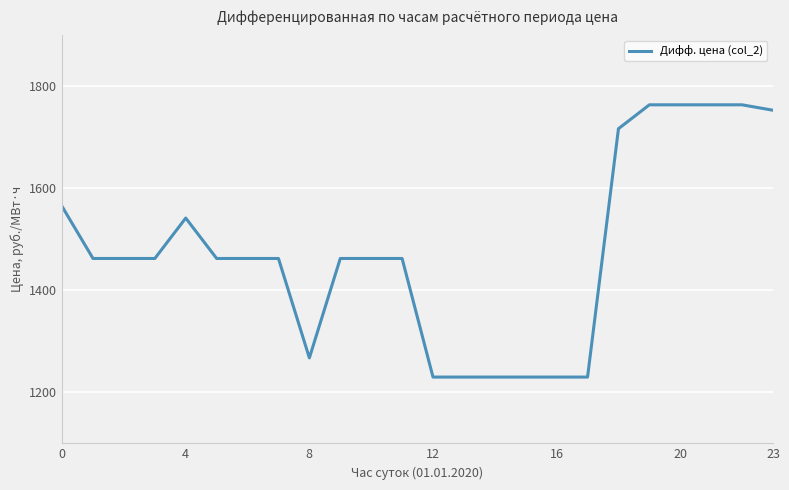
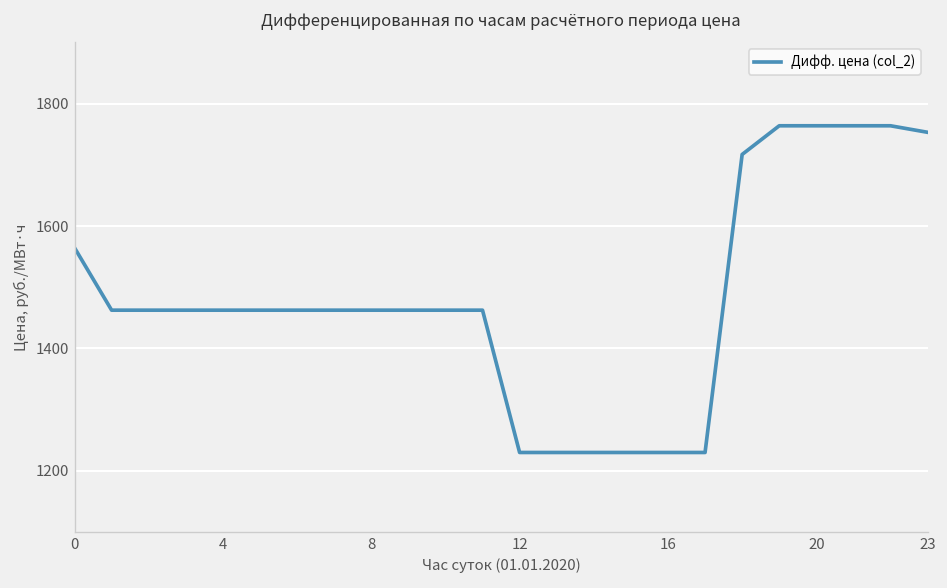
  {
    "0": 1560,
-   "4": 1540,
-   "8": 1270,
+   "4": 1460,
+   "8": 1460,
    "12": 1230,
    "16": 1230,
    "20": 1760,
    "23": 1750
  }
